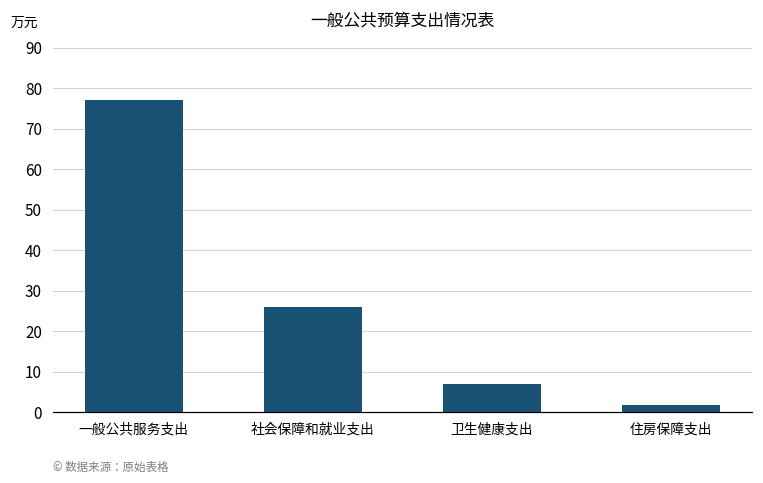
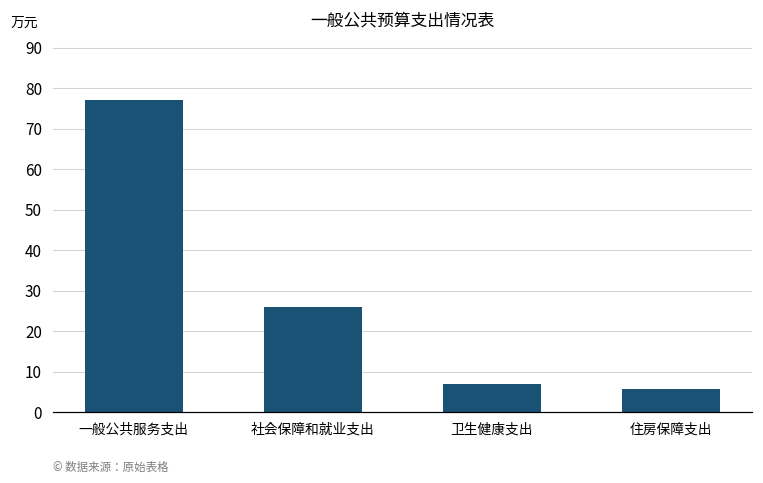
  {
    "一般公共服务支出": 77,
    "社会保障和就业支出": 26,
    "卫生健康支出": 7,
-   "住房保障支出": 2
+   "住房保障支出": 6
  }
